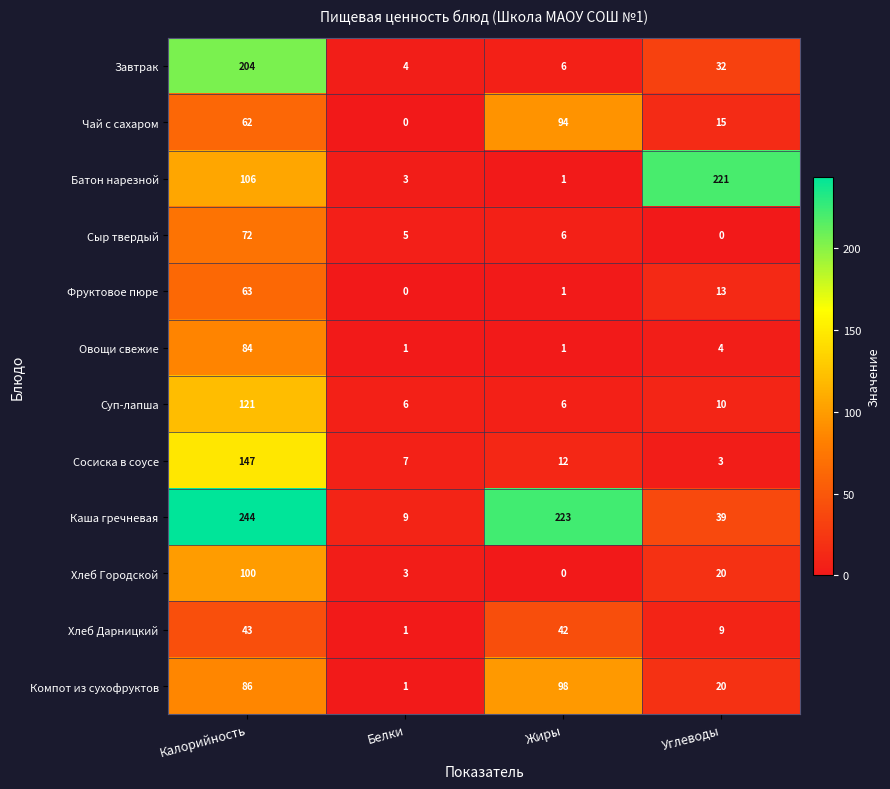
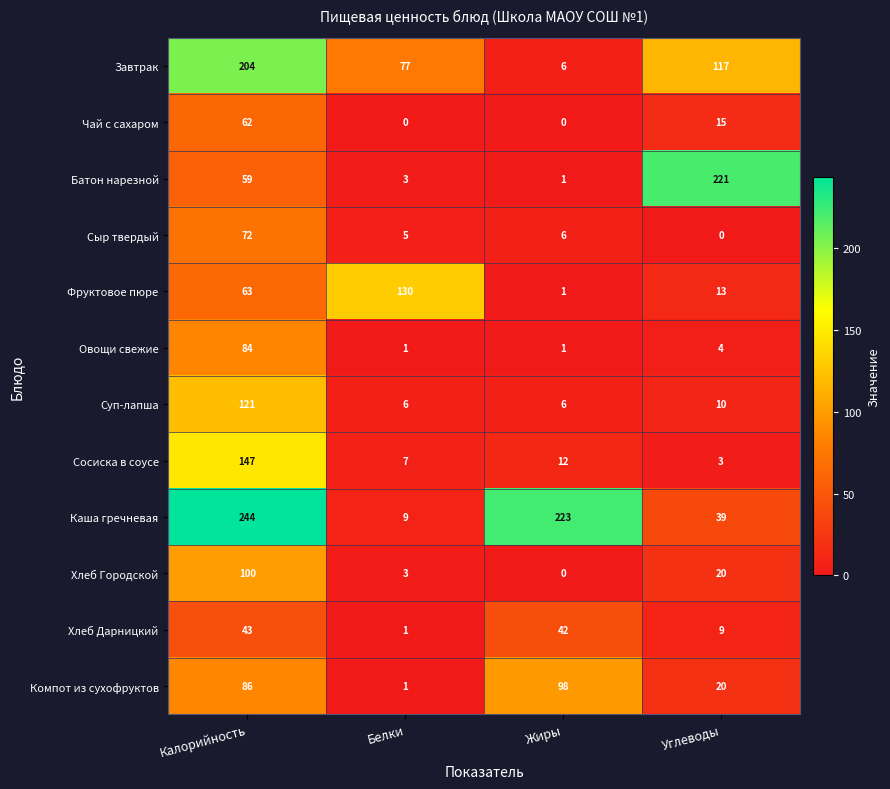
  {
    "Завтрак": {
      "Калорийность": 204,
-     "Белки": 4,
+     "Белки": 77,
      "Жиры": 6,
-     "Углеводы": 32
+     "Углеводы": 117
    },
    "Чай с сахаром": {
      "Калорийность": 62,
      "Белки": 0,
-     "Жиры": 94,
+     "Жиры": 0,
      "Углеводы": 15
    },
    "Батон нарезной": {
-     "Калорийность": 106,
+     "Калорийность": 59,
      "Белки": 3,
      "Жиры": 1,
      "Углеводы": 221
    },
    "Сыр твердый": {
      "Калорийность": 72,
      "Белки": 5,
      "Жиры": 6,
      "Углеводы": 0
    },
    "Фруктовое пюре": {
      "Калорийность": 63,
-     "Белки": 0,
+     "Белки": 130,
      "Жиры": 1,
      "Углеводы": 13
    },
    "Овощи свежие": {
      "Калорийность": 84,
      "Белки": 1,
      "Жиры": 1,
      "Углеводы": 4
    },
    "Суп-лапша": {
      "Калорийность": 121,
      "Белки": 6,
      "Жиры": 6,
      "Углеводы": 10
    },
    "Сосиска в соусе": {
      "Калорийность": 147,
      "Белки": 7,
      "Жиры": 12,
      "Углеводы": 3
    },
    "Каша гречневая": {
      "Калорийность": 244,
      "Белки": 9,
      "Жиры": 223,
      "Углеводы": 39
    },
    "Хлеб Городской": {
      "Калорийность": 100,
      "Белки": 3,
      "Жиры": 0,
      "Углеводы": 20
    },
    "Хлеб Дарницкий": {
      "Калорийность": 43,
      "Белки": 1,
      "Жиры": 42,
      "Углеводы": 9
    },
    "Компот из сухофруктов": {
      "Калорийность": 86,
      "Белки": 1,
      "Жиры": 98,
      "Углеводы": 20
    }
  }
